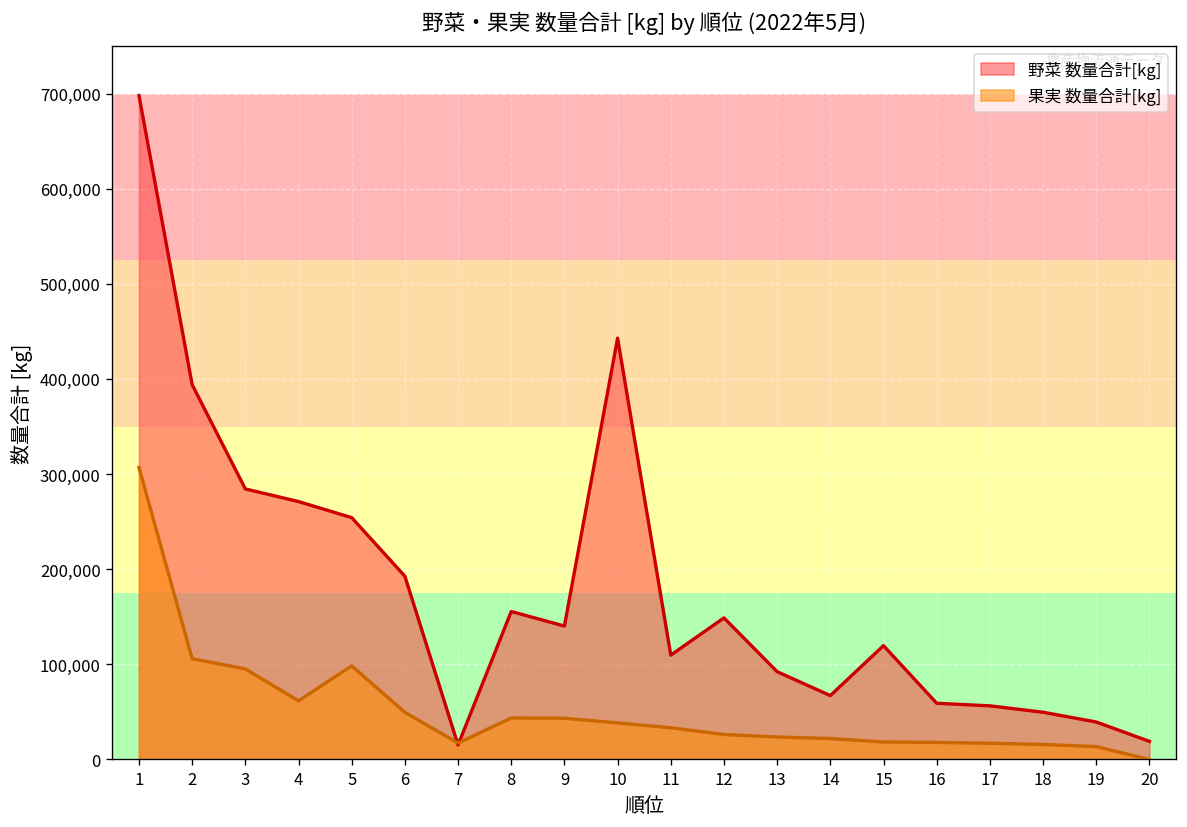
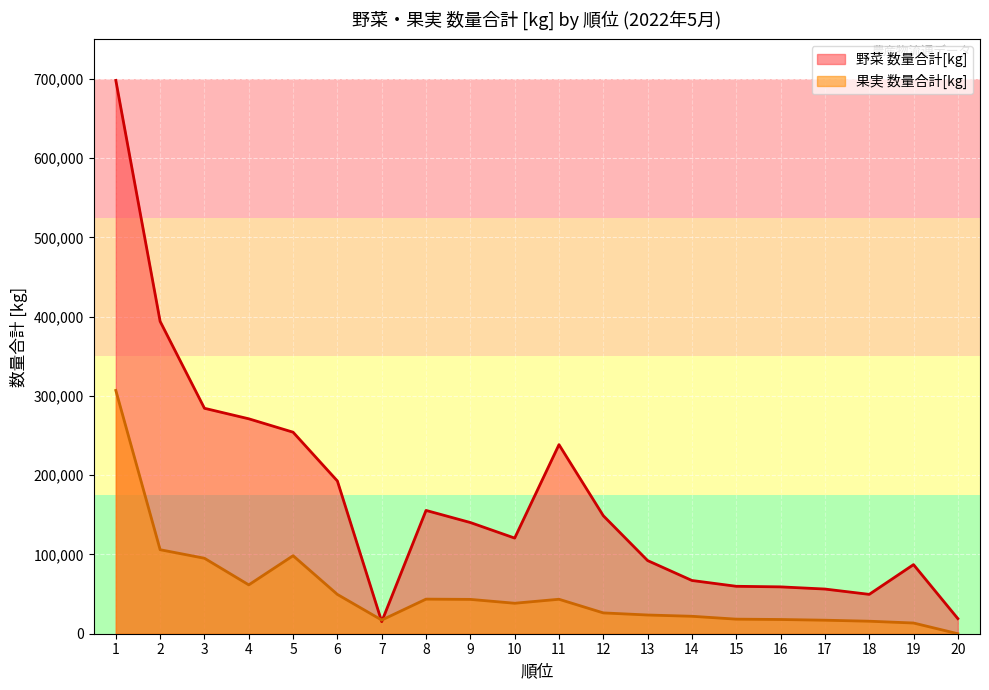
  {
    "野菜 数量合計[kg]": {
      "1": "700,000",
      "2": "390,000",
      "3": "280,000",
      "4": "270,000",
      "5": "250,000",
      "6": "190,000",
      "8": "160,000",
      "9": "140,000",
-     "10": "440,000",
-     "11": "110,000",
+     "10": "120,000",
+     "11": "240,000",
      "12": "150,000",
      "13": "90,000",
      "14": "70,000",
-     "15": "120,000",
+     "15": "60,000",
      "16": "60,000",
      "17": "60,000",
      "18": "50,000",
-     "19": "40,000",
+     "19": "90,000",
      "20": "20,000"
    },
    "果実 数量合計[kg]": {
      "1": "310,000",
      "2": "110,000",
      "3": "100,000",
      "4": "60,000",
      "5": "100,000",
      "6": "50,000",
      "8": "40,000",
      "9": "40,000",
      "10": "40,000",
-     "11": "30,000",
+     "11": "40,000",
      "12": "30,000",
      "13": "20,000",
      "14": "20,000",
      "15": "20,000",
      "16": "20,000",
      "17": "20,000",
      "18": "20,000",
      "19": "10,000",
      "20": "0"
    }
  }
